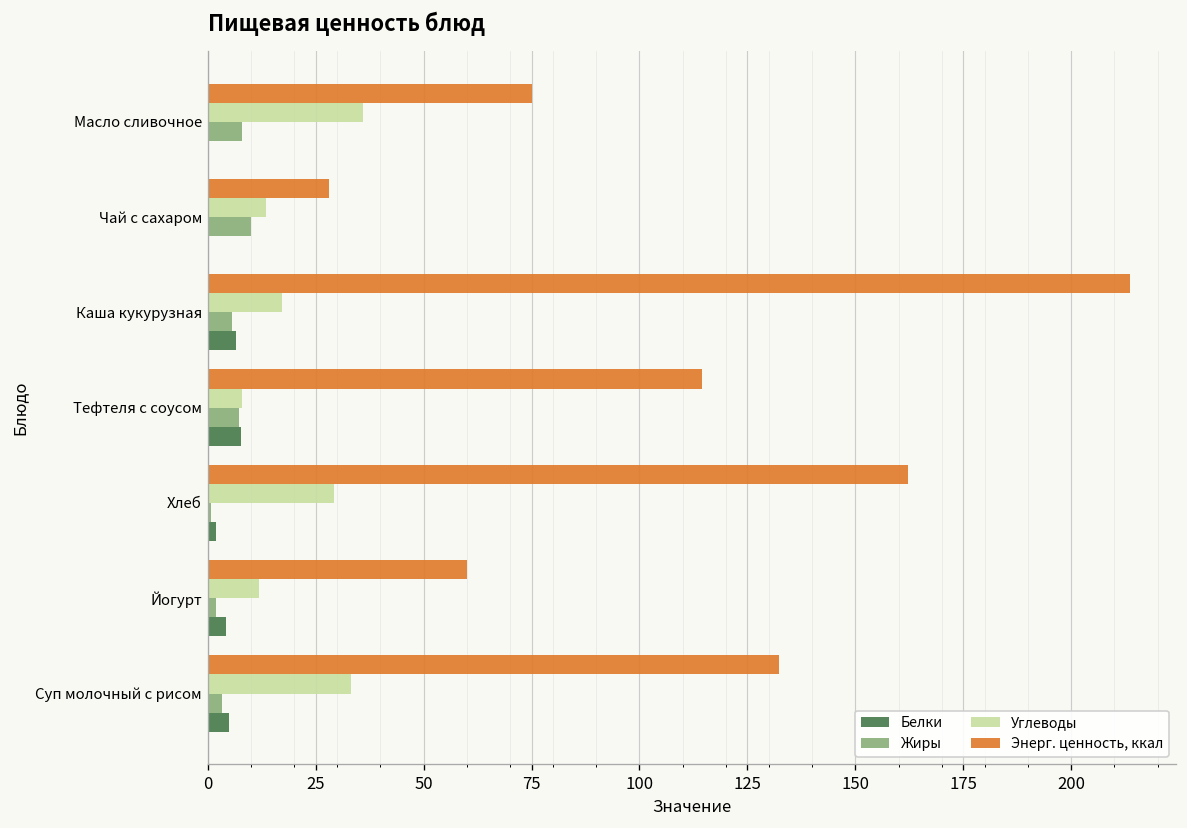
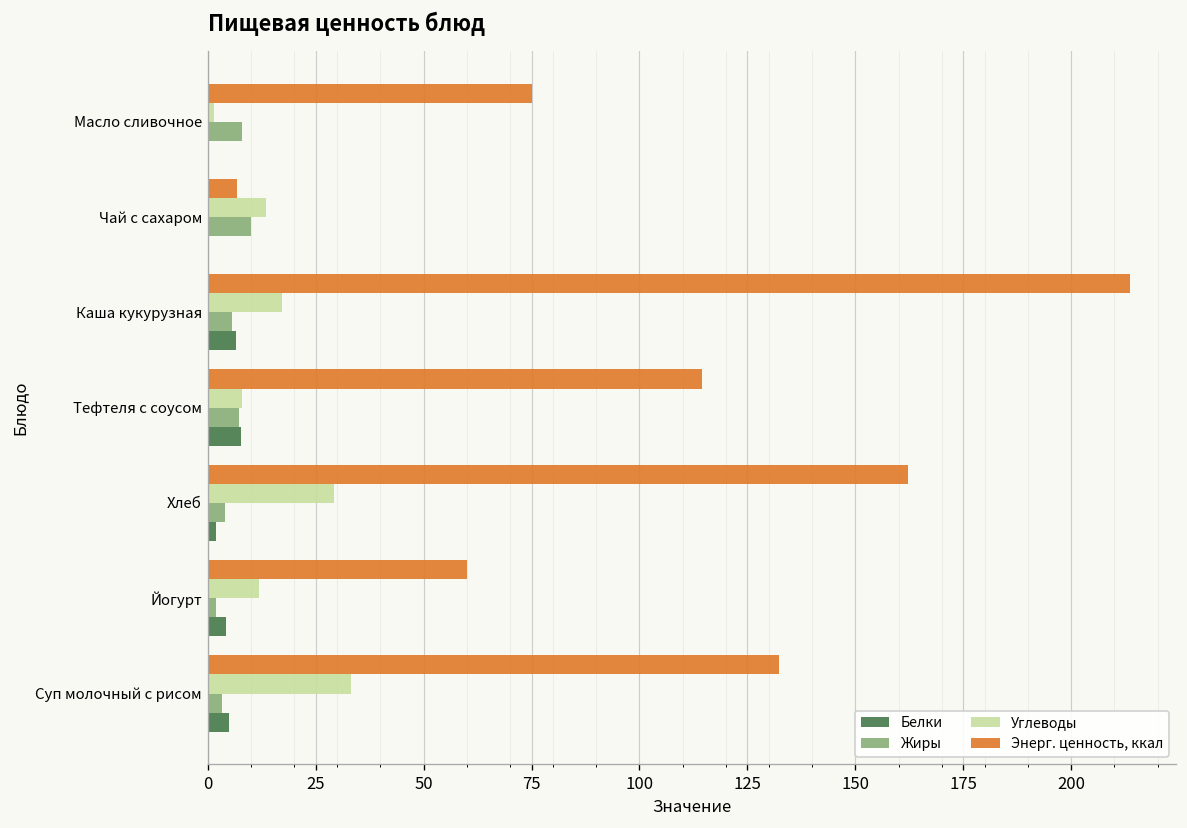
  {
    "Белки": {
      "Чай с сахаром": 0,
      "Каша кукурузная": 7,
      "Тефтеля с соусом": 8,
      "Хлеб": 2,
      "Йогурт": 4,
      "Суп молочный с рисом": 5
    },
    "Жиры": {
      "Масло сливочное": 8,
      "Чай с сахаром": 10,
      "Каша кукурузная": 6,
      "Тефтеля с соусом": 7,
-     "Хлеб": 1,
+     "Хлеб": 4,
      "Йогурт": 2,
      "Суп молочный с рисом": 3
    },
    "Углеводы": {
-     "Масло сливочное": 36,
+     "Масло сливочное": 2,
      "Чай с сахаром": 13,
      "Каша кукурузная": 17,
      "Тефтеля с соусом": 8,
      "Хлеб": 29,
      "Йогурт": 12,
      "Суп молочный с рисом": 33
    },
    "Энерг. ценность, ккал": {
      "Масло сливочное": 75,
-     "Чай с сахаром": 28,
+     "Чай с сахаром": 7,
      "Каша кукурузная": 214,
      "Тефтеля с соусом": 114,
      "Хлеб": 162,
      "Йогурт": 60,
      "Суп молочный с рисом": 132
    }
  }
